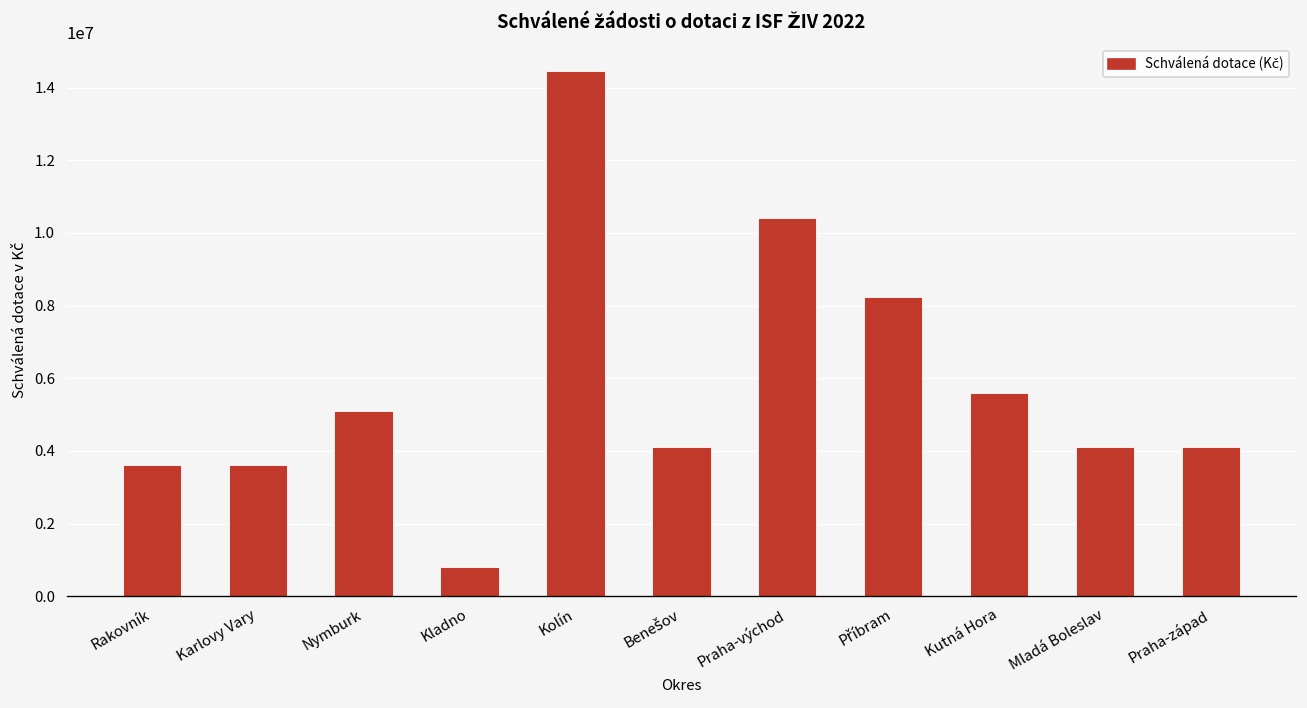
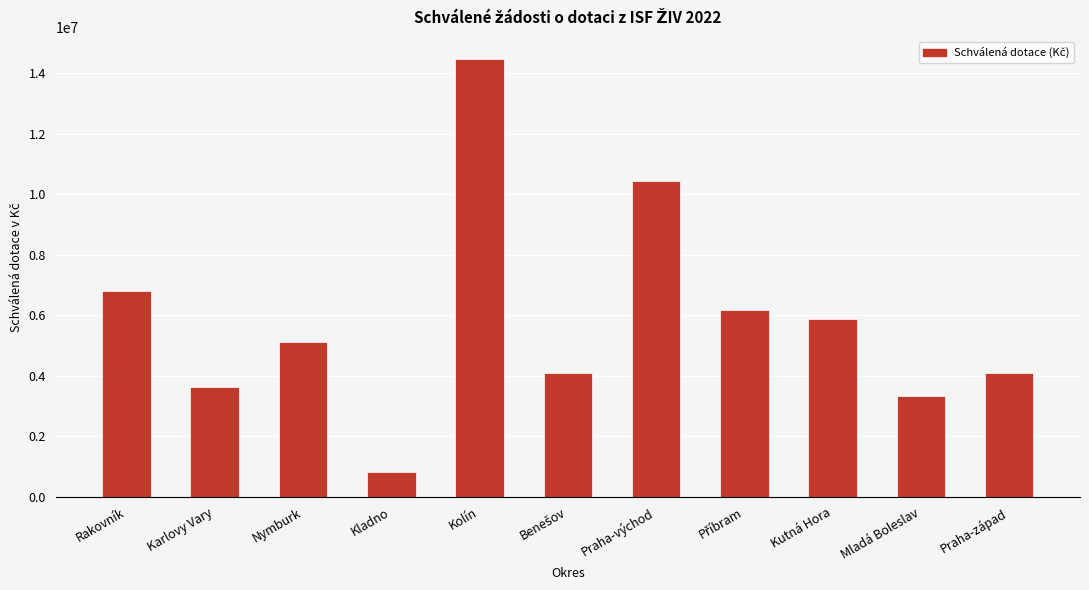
  {
-   "Rakovník": 3600000,
+   "Rakovník": 6800000,
    "Karlovy Vary": 3600000,
    "Nymburk": 5100000,
    "Kladno": 800000,
    "Kolín": 14500000,
    "Benešov": 4100000,
    "Praha-východ": 10400000,
-   "Příbram": 8200000,
-   "Kutná Hora": 5600000,
-   "Mladá Boleslav": 4100000,
+   "Příbram": 6200000,
+   "Kutná Hora": 5900000,
+   "Mladá Boleslav": 3300000,
    "Praha-západ": 4100000
  }
